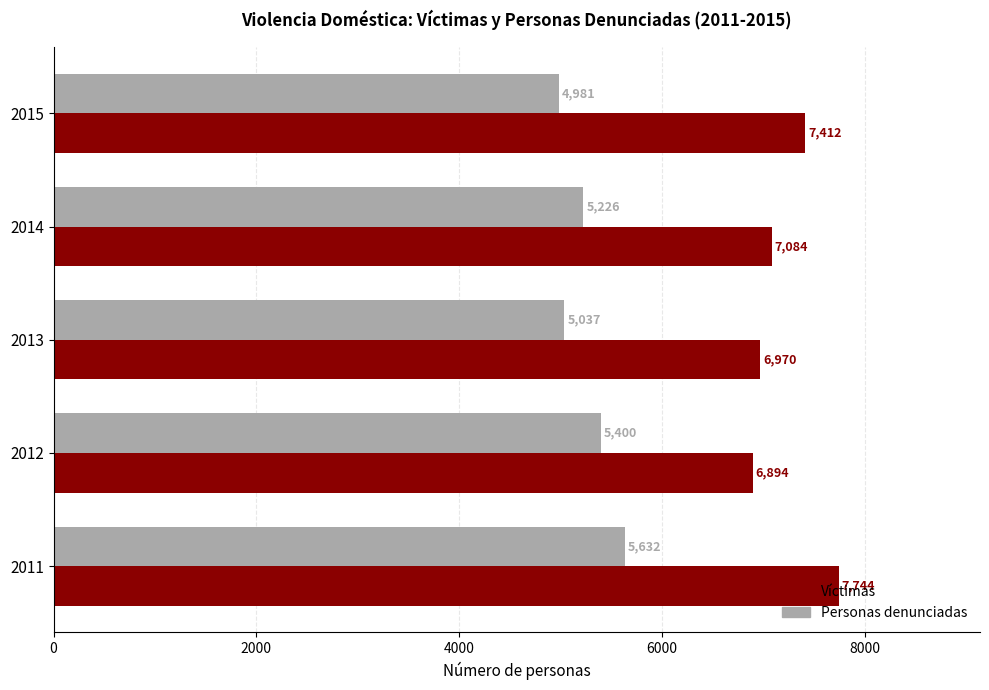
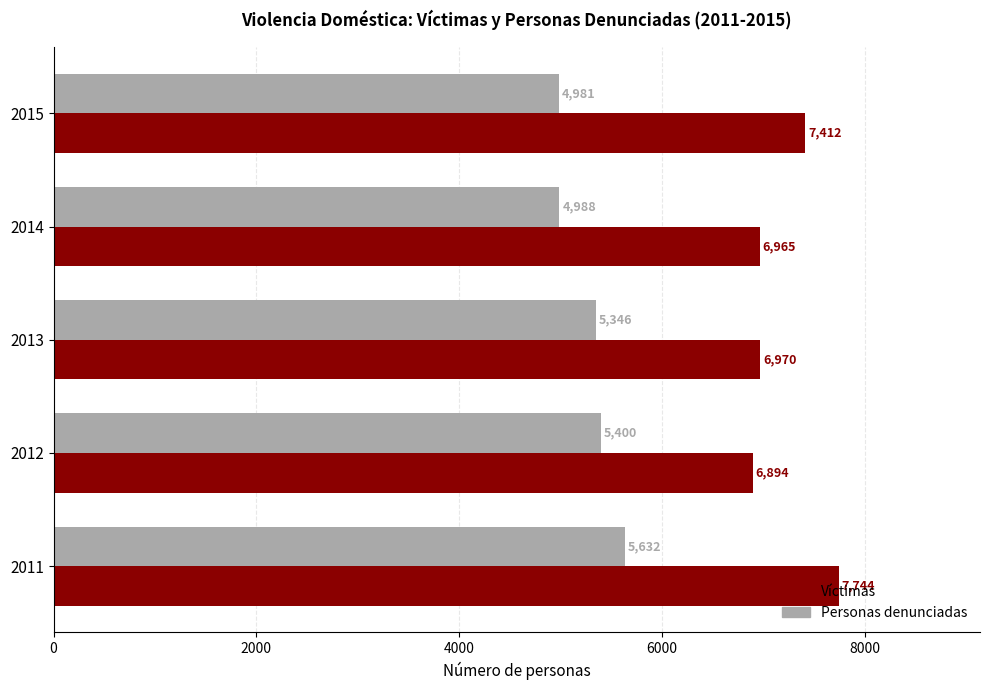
  {
    "Víctimas": {
      "2015": "7,412",
-     "2014": "7,084",
+     "2014": "6,965",
      "2013": "6,970",
      "2012": "6,894",
      "2011": "7,744"
    },
    "Personas denunciadas": {
      "2015": "4,981",
-     "2014": "5,226",
-     "2013": "5,037",
+     "2014": "4,988",
+     "2013": "5,346",
      "2012": "5,400",
      "2011": "5,632"
    }
  }
